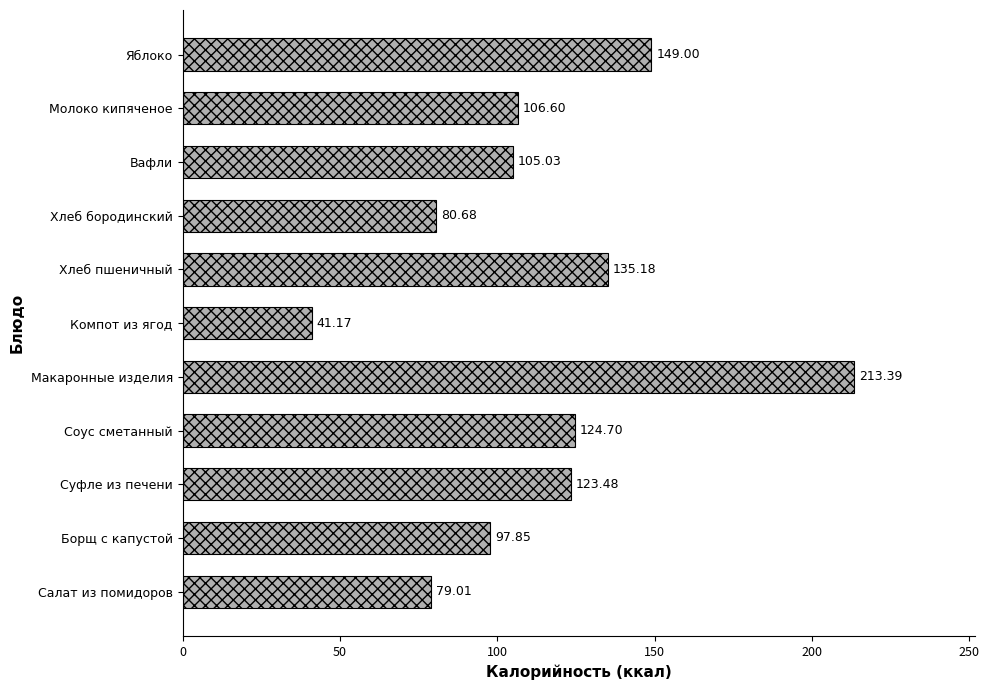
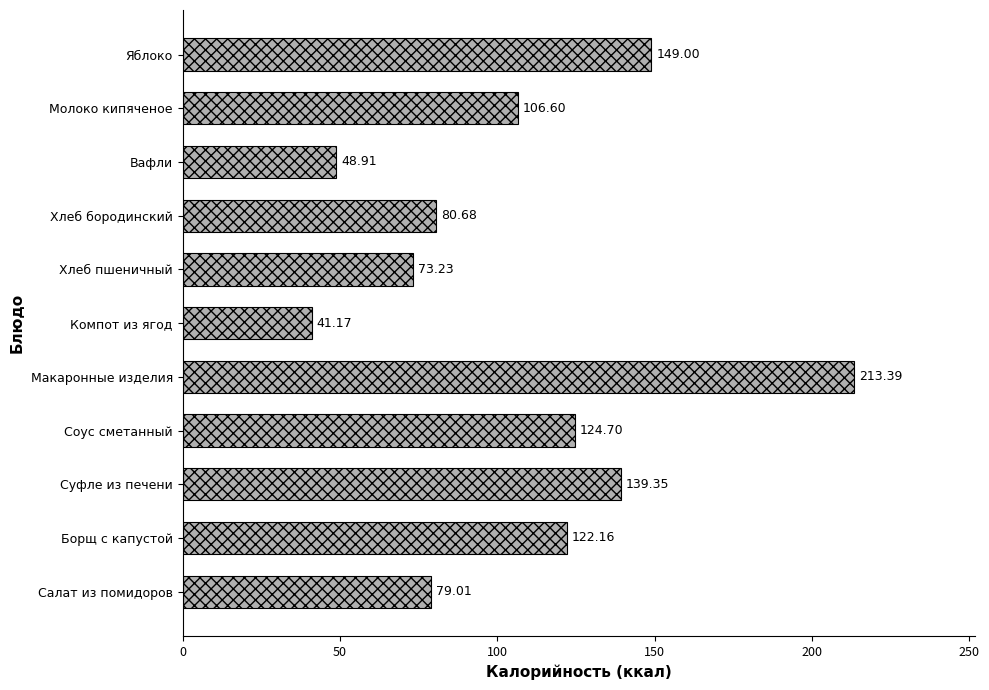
  {
    "Яблоко": 149.00,
    "Молоко кипяченое": 106.60,
-   "Вафли": 105.03,
+   "Вафли": 48.91,
    "Хлеб бородинский": 80.68,
-   "Хлеб пшеничный": 135.18,
+   "Хлеб пшеничный": 73.23,
    "Компот из ягод": 41.17,
    "Макаронные изделия": 213.39,
    "Соус сметанный": 124.70,
-   "Суфле из печени": 123.48,
-   "Борщ с капустой": 97.85,
+   "Суфле из печени": 139.35,
+   "Борщ с капустой": 122.16,
    "Салат из помидоров": 79.01
  }
